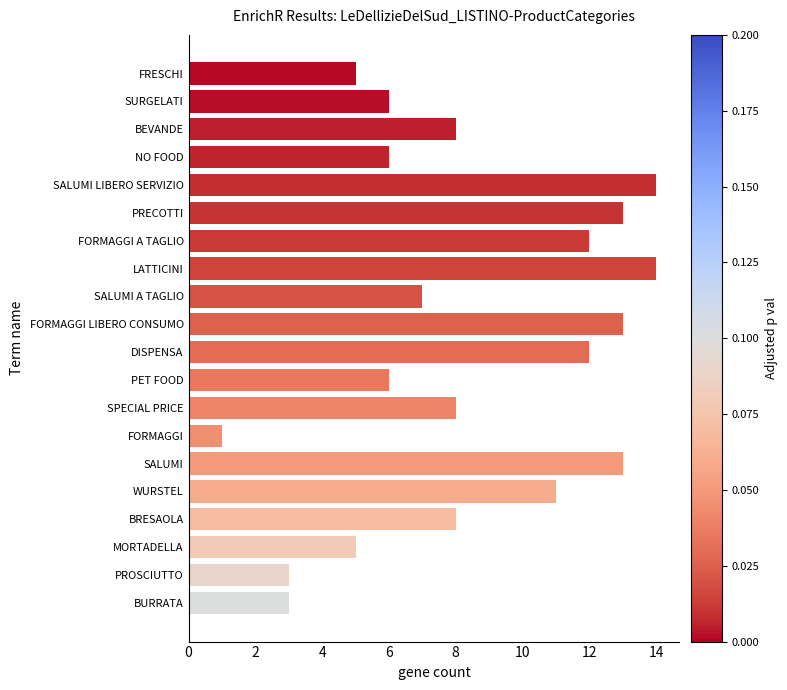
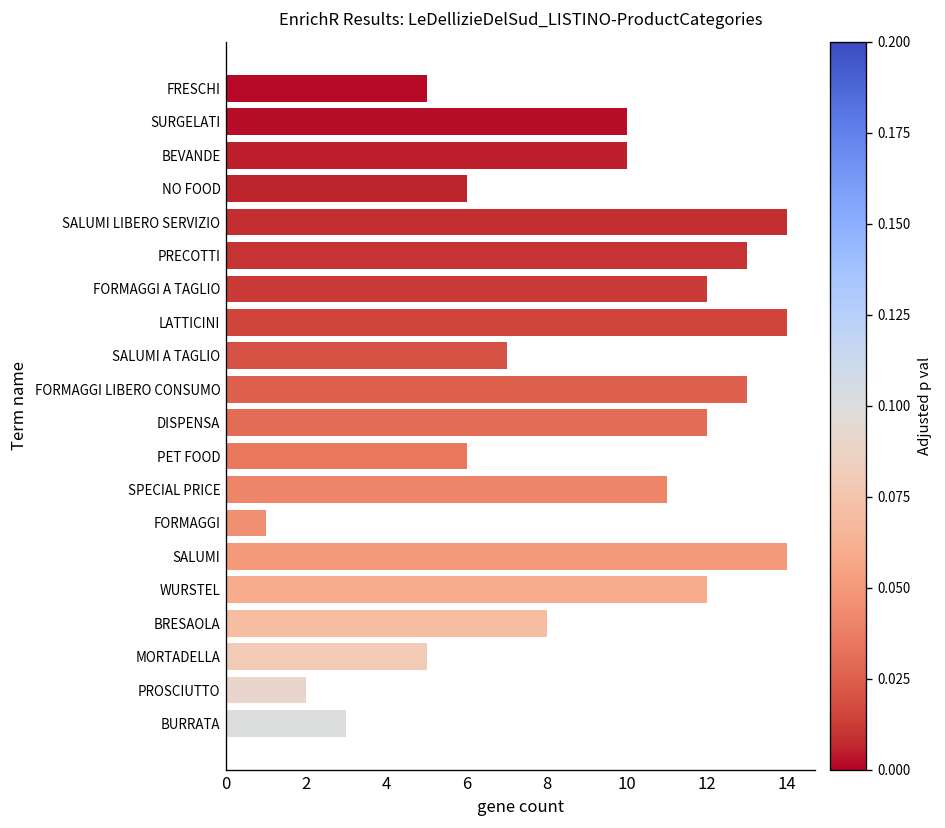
  {
    "FRESCHI": 5,
-   "SURGELATI": 6,
-   "BEVANDE": 8,
+   "SURGELATI": 10,
+   "BEVANDE": 10,
    "NO FOOD": 6,
    "SALUMI LIBERO SERVIZIO": 14,
    "PRECOTTI": 13,
    "FORMAGGI A TAGLIO": 12,
    "LATTICINI": 14,
    "SALUMI A TAGLIO": 7,
    "FORMAGGI LIBERO CONSUMO": 13,
    "DISPENSA": 12,
    "PET FOOD": 6,
-   "SPECIAL PRICE": 8,
+   "SPECIAL PRICE": 11,
    "FORMAGGI": 1,
-   "SALUMI": 13,
-   "WURSTEL": 11,
+   "SALUMI": 14,
+   "WURSTEL": 12,
    "BRESAOLA": 8,
    "MORTADELLA": 5,
-   "PROSCIUTTO": 3,
+   "PROSCIUTTO": 2,
    "BURRATA": 3
  }
